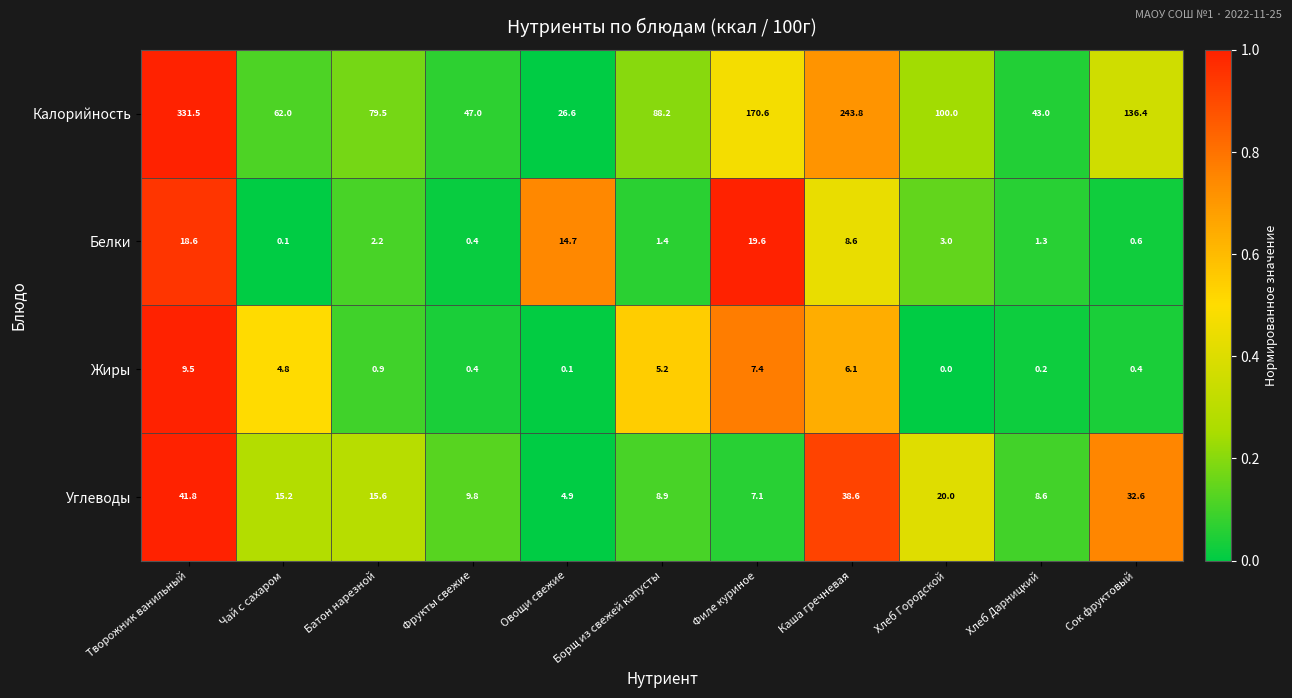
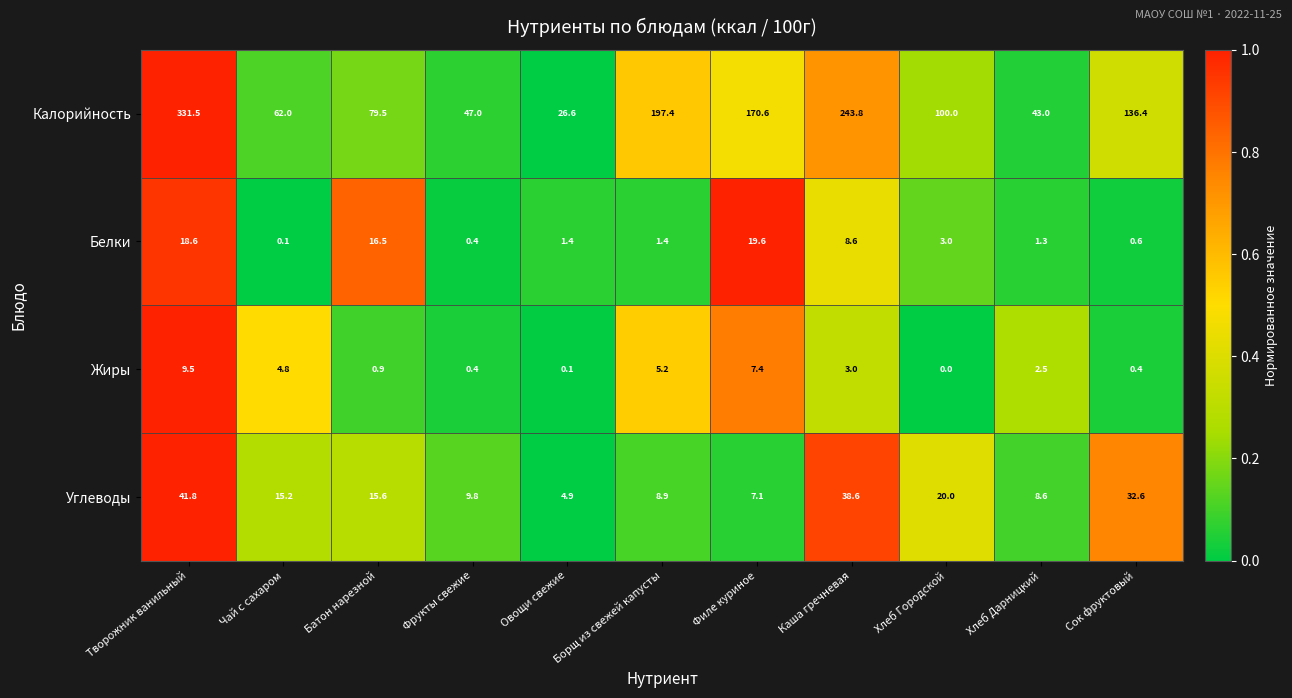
  {
    "Калорийность": {
      "Творожник ванильный": 331.5,
      "Чай с сахаром": 62.0,
      "Батон нарезной": 79.5,
      "Фрукты свежие": 47.0,
      "Овощи свежие": 26.6,
-     "Борщ из свежей капусты": 88.2,
+     "Борщ из свежей капусты": 197.4,
      "Филе куриное": 170.6,
      "Каша гречневая": 243.8,
      "Хлеб Городской": 100.0,
      "Хлеб Дарницкий": 43.0,
      "Сок фруктовый": 136.4
    },
    "Белки": {
      "Творожник ванильный": 18.6,
      "Чай с сахаром": 0.1,
-     "Батон нарезной": 2.2,
+     "Батон нарезной": 16.5,
      "Фрукты свежие": 0.4,
-     "Овощи свежие": 14.7,
+     "Овощи свежие": 1.4,
      "Борщ из свежей капусты": 1.4,
      "Филе куриное": 19.6,
      "Каша гречневая": 8.6,
      "Хлеб Городской": 3.0,
      "Хлеб Дарницкий": 1.3,
      "Сок фруктовый": 0.6
    },
    "Жиры": {
      "Творожник ванильный": 9.5,
      "Чай с сахаром": 4.8,
      "Батон нарезной": 0.9,
      "Фрукты свежие": 0.4,
      "Овощи свежие": 0.1,
      "Борщ из свежей капусты": 5.2,
      "Филе куриное": 7.4,
-     "Каша гречневая": 6.1,
+     "Каша гречневая": 3.0,
      "Хлеб Городской": 0.0,
-     "Хлеб Дарницкий": 0.2,
+     "Хлеб Дарницкий": 2.5,
      "Сок фруктовый": 0.4
    },
    "Углеводы": {
      "Творожник ванильный": 41.8,
      "Чай с сахаром": 15.2,
      "Батон нарезной": 15.6,
      "Фрукты свежие": 9.8,
      "Овощи свежие": 4.9,
      "Борщ из свежей капусты": 8.9,
      "Филе куриное": 7.1,
      "Каша гречневая": 38.6,
      "Хлеб Городской": 20.0,
      "Хлеб Дарницкий": 8.6,
      "Сок фруктовый": 32.6
    }
  }
